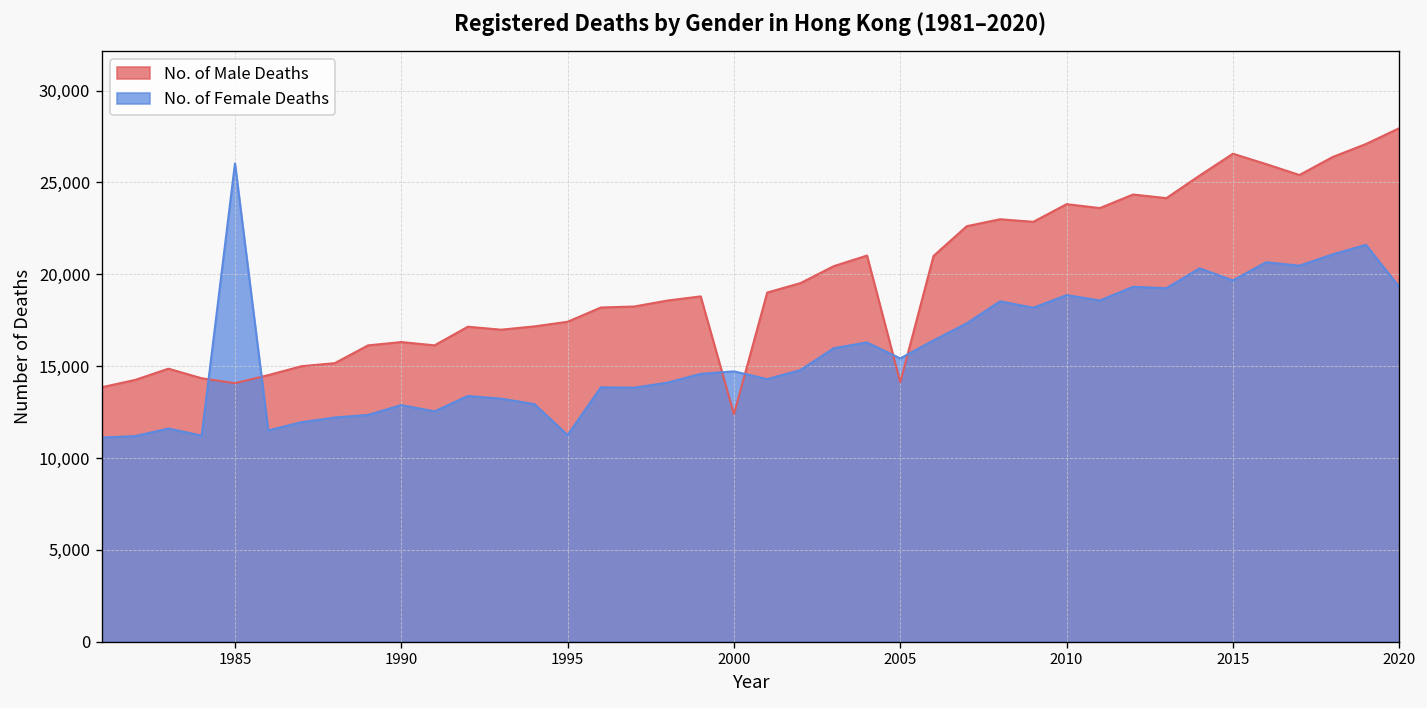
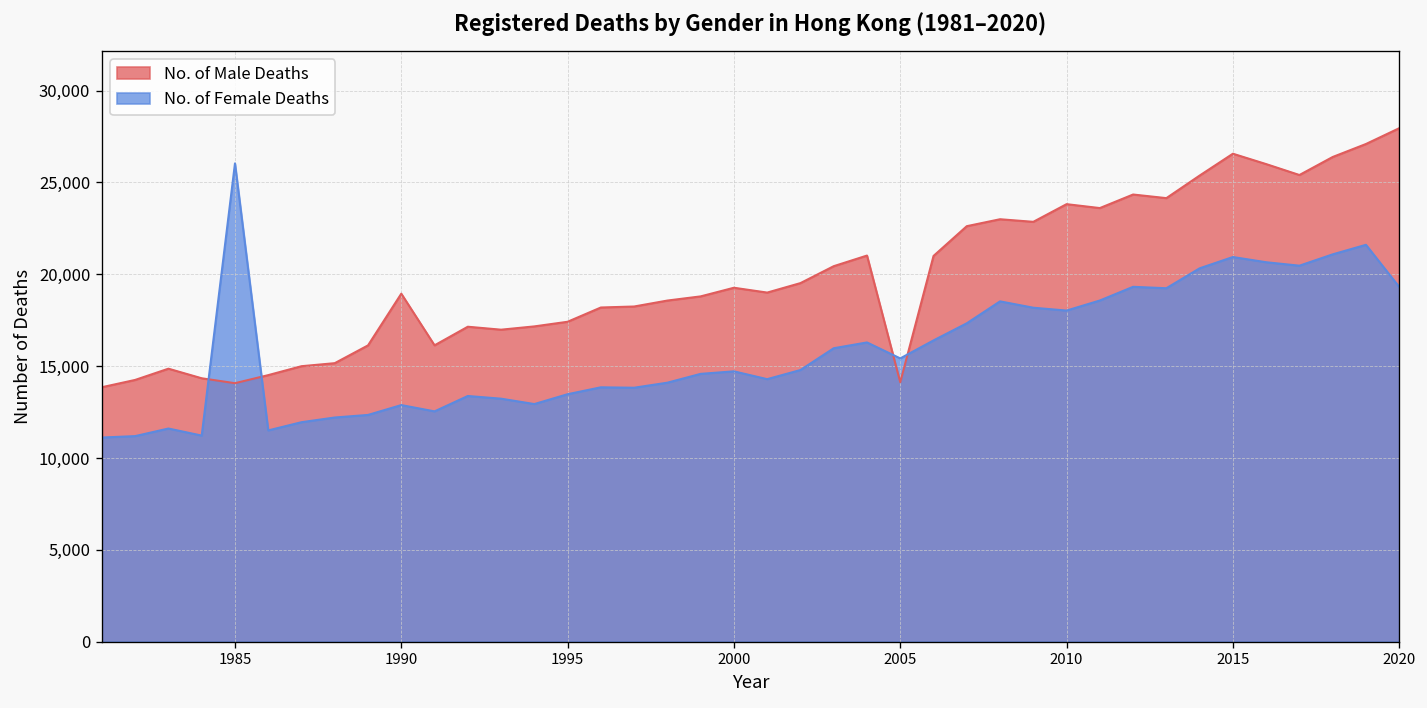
  {
    "No. of Male Deaths": {
      "1985": "14,100",
-     "1990": "16,300",
+     "1990": "18,900",
      "1995": "17,400",
-     "2000": "12,400",
+     "2000": "19,300",
      "2005": "14,100",
      "2010": "23,800",
      "2015": "26,600",
      "2020": "28,000"
    },
    "No. of Female Deaths": {
      "1985": "26,000",
      "1990": "12,900",
-     "1995": "11,200",
+     "1995": "13,500",
      "2000": "14,700",
      "2005": "15,400",
-     "2010": "18,900",
-     "2015": "19,700",
+     "2010": "18,000",
+     "2015": "20,900",
      "2020": "19,300"
    }
  }
